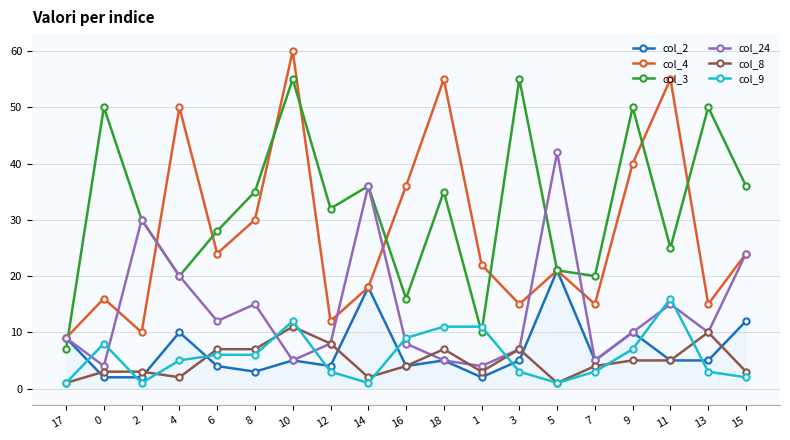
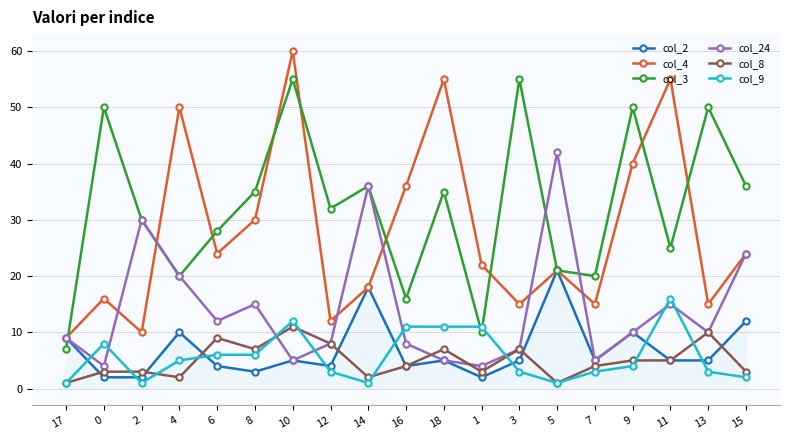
  {
    "col_2": {
      "0": 2,
      "2": 2,
      "4": 10,
      "6": 4,
      "8": 3,
      "12": 4,
      "1": 2,
      "3": 5,
      "13": 5,
      "15": 12
    },
    "col_4": {
      "0": 16,
      "2": 10,
      "4": 50,
      "6": 24,
      "8": 30,
      "10": 60,
      "12": 12,
      "16": 36,
      "18": 55,
      "1": 22,
      "3": 15,
      "7": 15,
      "9": 40,
      "11": 55,
      "13": 15
    },
    "col_3": {
      "17": 7,
      "0": 50,
      "6": 28,
      "8": 35,
      "10": 55,
      "12": 32,
      "16": 16,
      "18": 35,
      "1": 10,
      "3": 55,
      "7": 20,
      "9": 50,
      "11": 25,
      "13": 50,
      "15": 36
    },
    "col_24": {
      "0": 4,
      "6": 12,
      "8": 15,
      "16": 8,
      "1": 4,
      "5": 42,
      "11": 15
    },
    "col_8": {
      "0": 3,
      "2": 3,
      "4": 2,
-     "6": 7,
+     "6": 9,
      "8": 7,
      "10": 11,
      "14": 2,
      "18": 7,
      "1": 3,
      "7": 4,
      "9": 5,
      "15": 3
    },
    "col_9": {
      "0": 8,
      "2": 1,
      "4": 5,
      "6": 6,
      "8": 6,
      "10": 12,
      "12": 3,
      "14": 1,
-     "16": 9,
+     "16": 11,
      "18": 11,
      "1": 11,
      "3": 3,
      "7": 3,
-     "9": 7,
+     "9": 4,
      "11": 16,
      "13": 3,
      "15": 2
    }
  }
